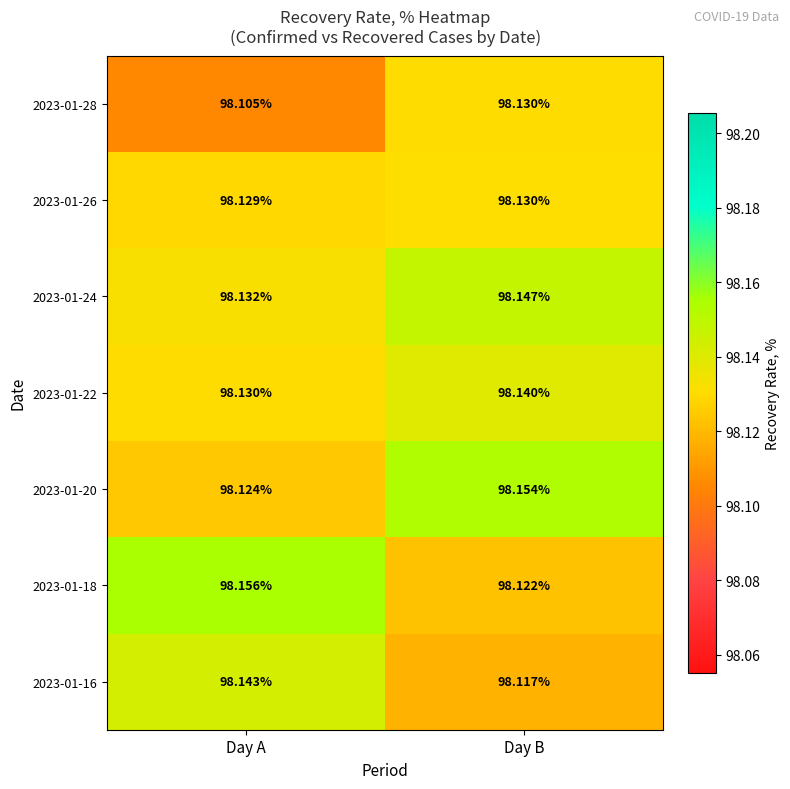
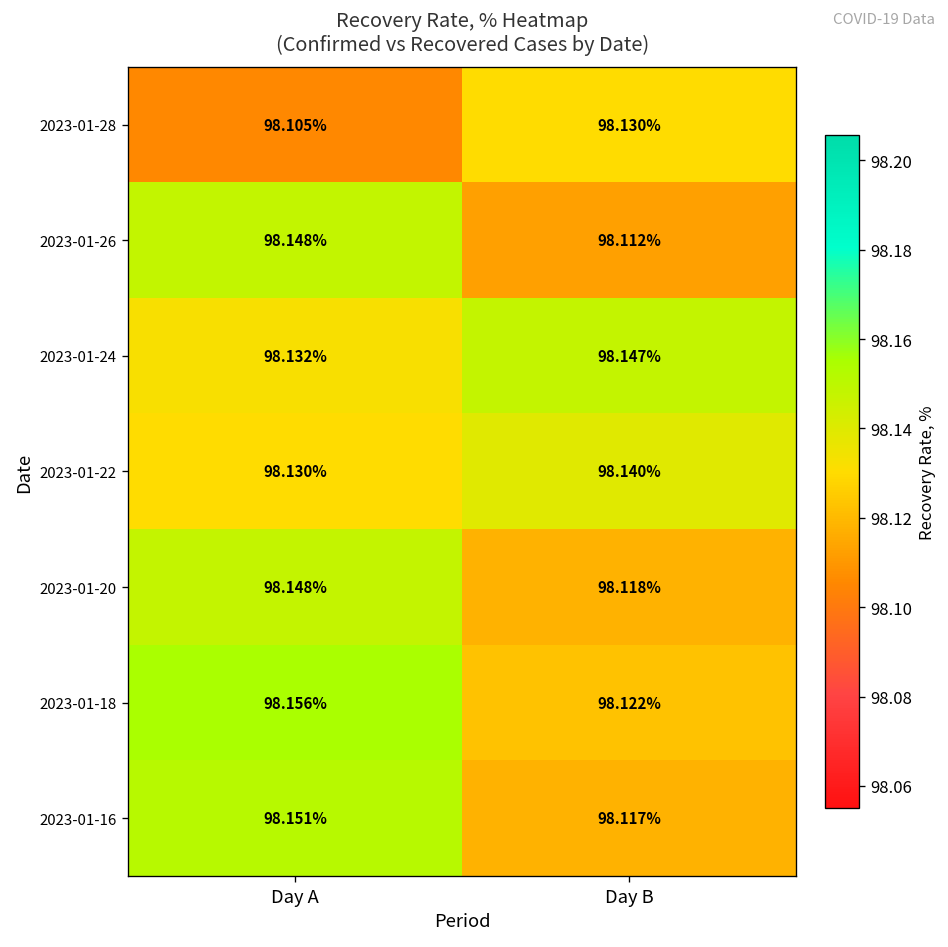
  {
    "2023-01-28": {
      "Day A": "98.105%",
      "Day B": "98.130%"
    },
    "2023-01-26": {
-     "Day A": "98.129%",
-     "Day B": "98.130%"
+     "Day A": "98.148%",
+     "Day B": "98.112%"
    },
    "2023-01-24": {
      "Day A": "98.132%",
      "Day B": "98.147%"
    },
    "2023-01-22": {
      "Day A": "98.130%",
      "Day B": "98.140%"
    },
    "2023-01-20": {
-     "Day A": "98.124%",
-     "Day B": "98.154%"
+     "Day A": "98.148%",
+     "Day B": "98.118%"
    },
    "2023-01-18": {
      "Day A": "98.156%",
      "Day B": "98.122%"
    },
    "2023-01-16": {
-     "Day A": "98.143%",
+     "Day A": "98.151%",
      "Day B": "98.117%"
    }
  }
